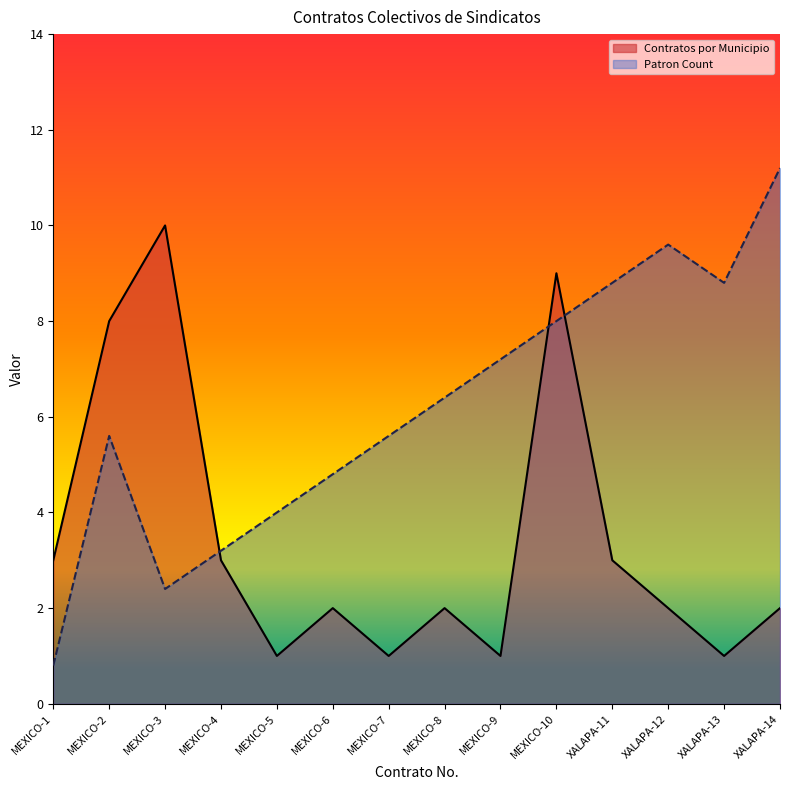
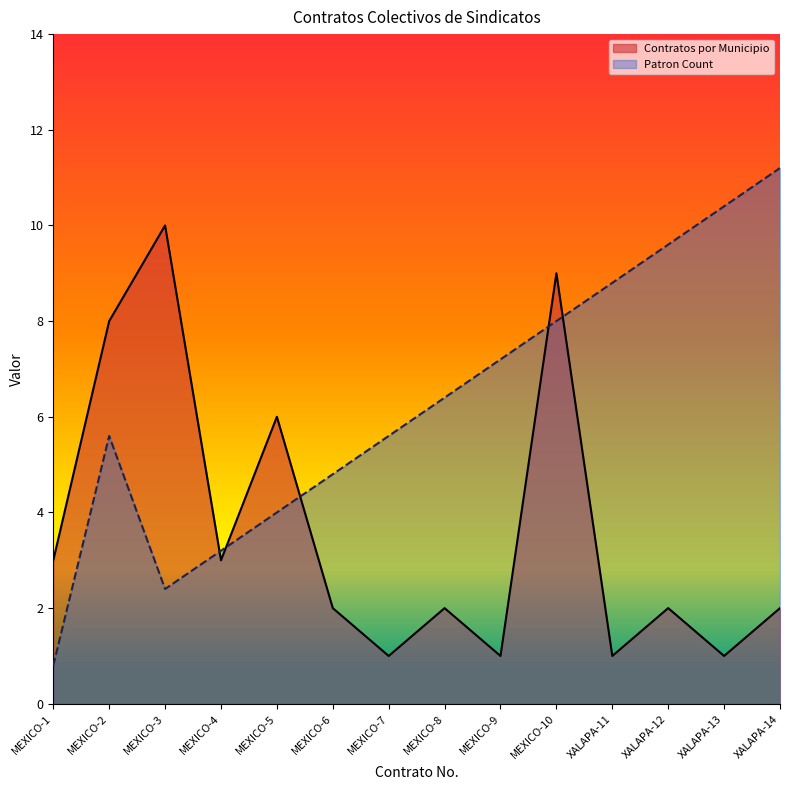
  {
    "Contratos por Municipio": {
      "MEXICO-1": 3,
      "MEXICO-2": 8,
      "MEXICO-3": 10,
      "MEXICO-4": 3,
-     "MEXICO-5": 1,
+     "MEXICO-5": 6,
      "MEXICO-6": 2,
      "MEXICO-7": 1,
      "MEXICO-8": 2,
      "MEXICO-9": 1,
      "MEXICO-10": 9,
-     "XALAPA-11": 3,
+     "XALAPA-11": 1,
      "XALAPA-12": 2,
      "XALAPA-13": 1,
      "XALAPA-14": 2
    },
    "Patron Count": {
      "MEXICO-1": 0.8,
      "MEXICO-2": 5.6,
      "MEXICO-3": 2.4,
      "MEXICO-4": 3.2,
      "MEXICO-5": 4.0,
      "MEXICO-6": 4.8,
      "MEXICO-7": 5.6,
      "MEXICO-8": 6.4,
      "MEXICO-9": 7.2,
      "MEXICO-10": 8.0,
      "XALAPA-11": 8.8,
      "XALAPA-12": 9.6,
-     "XALAPA-13": 8.8,
+     "XALAPA-13": 10.4,
      "XALAPA-14": 11.2
    }
  }
